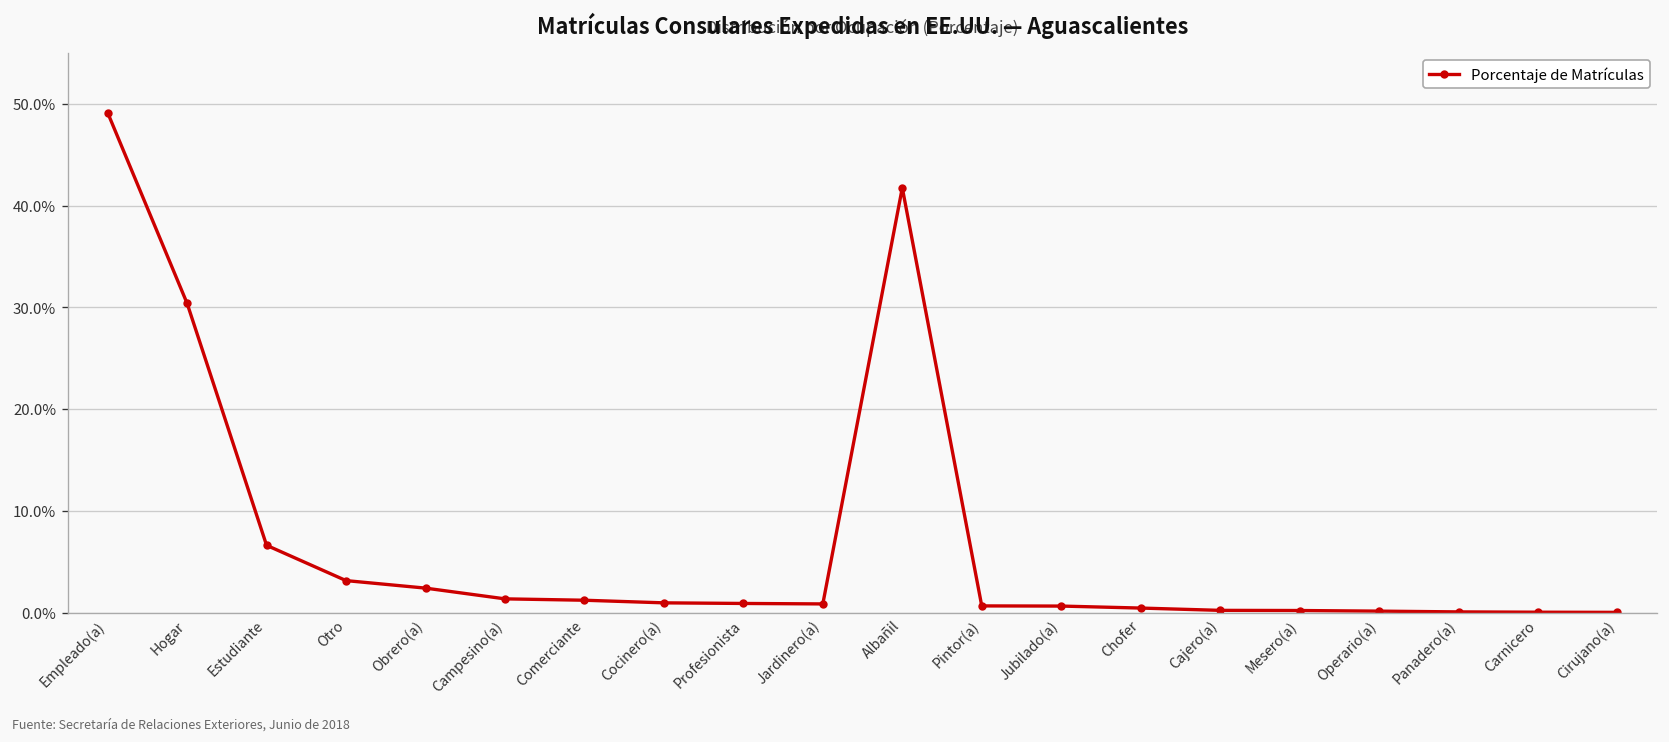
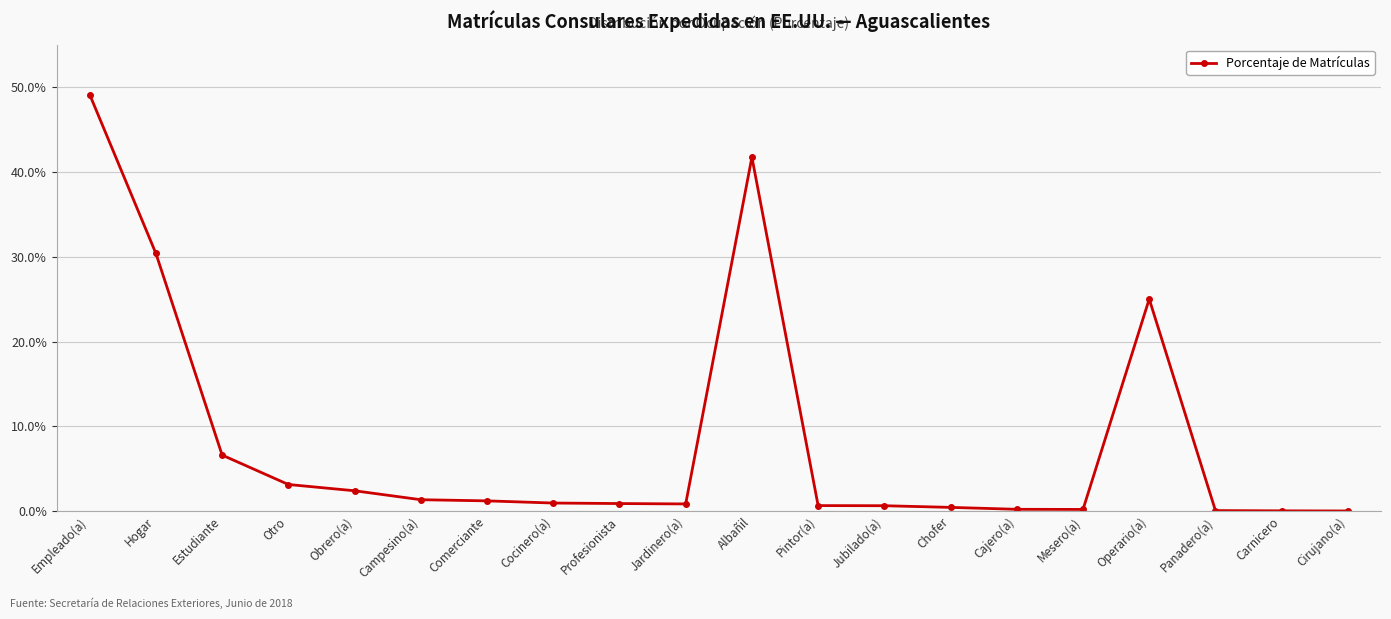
  {
    "Empleado(a)": "49%",
    "Hogar": "30%",
    "Estudiante": "7%",
    "Otro": "3%",
    "Obrero(a)": "2%",
    "Campesino(a)": "1%",
    "Comerciante": "1%",
    "Cocinero(a)": "1%",
    "Profesionista": "1%",
    "Jardinero(a)": "1%",
    "Albañil": "42%",
    "Pintor(a)": "1%",
    "Jubilado(a)": "1%",
    "Chofer": "0%",
    "Cajero(a)": "0%",
    "Mesero(a)": "0%",
-   "Operario(a)": "0%",
+   "Operario(a)": "25%",
    "Panadero(a)": "0%",
    "Carnicero": "0%",
    "Cirujano(a)": "0%"
  }
